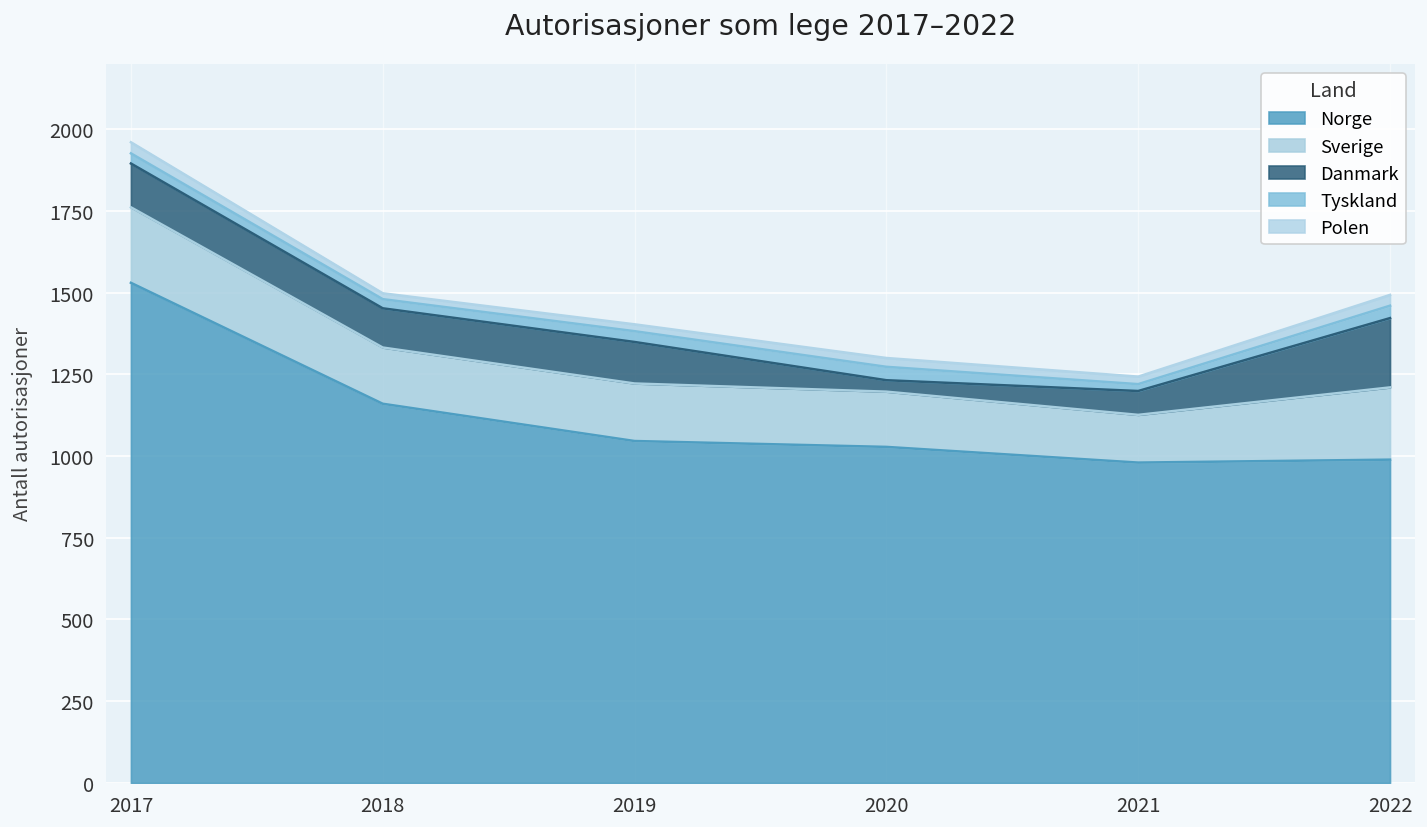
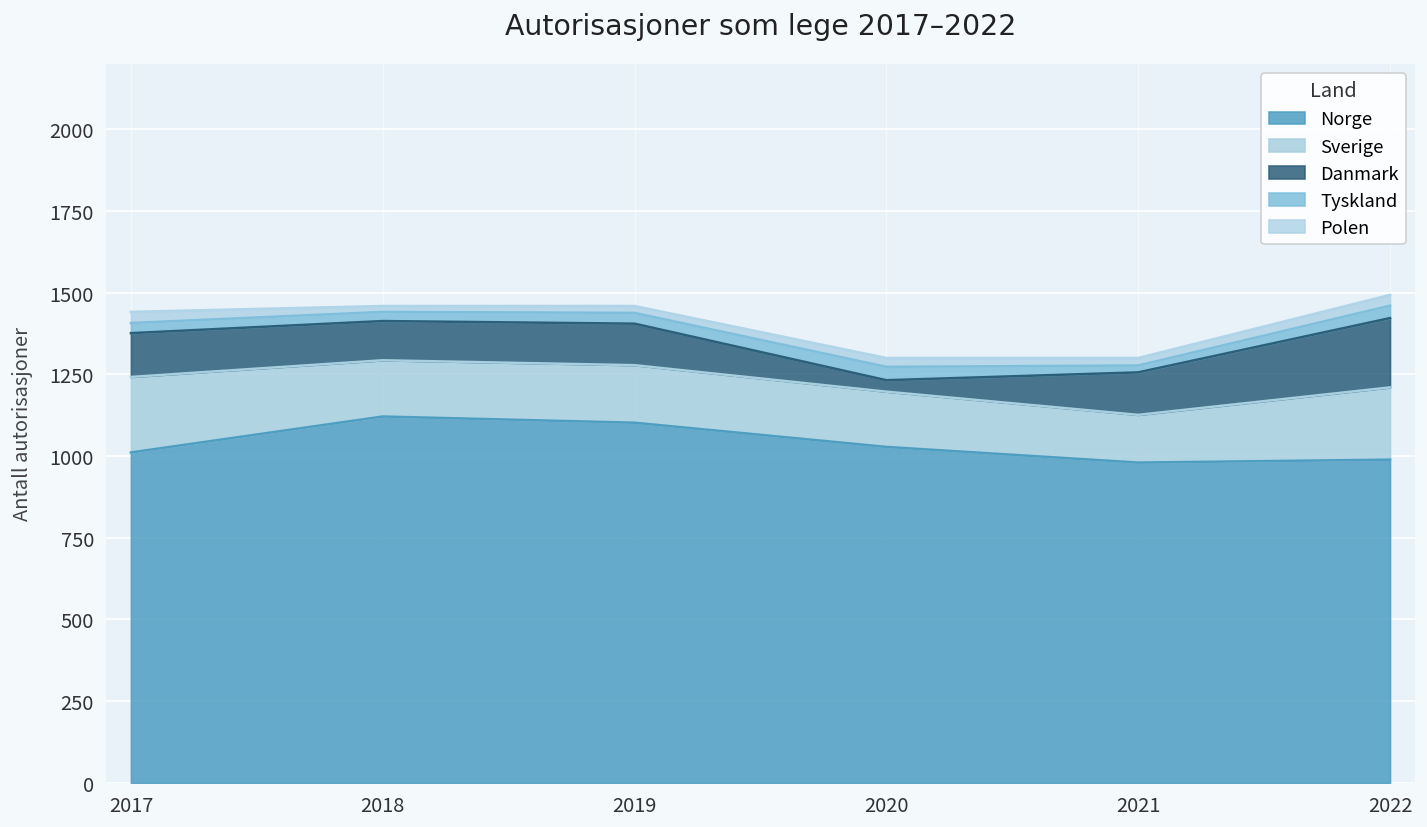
  {
    "Norge": {
-     "2017": 1530,
-     "2018": 1160,
-     "2019": 1050,
+     "2017": 1010,
+     "2018": 1120,
+     "2019": 1100,
      "2020": 1030,
      "2021": 980,
      "2022": 990
    },
    "Danmark": {
      "2017": 130,
      "2018": 120,
      "2019": 130,
      "2020": 40,
-     "2021": 70,
+     "2021": 130,
      "2022": 210
    }
  }
